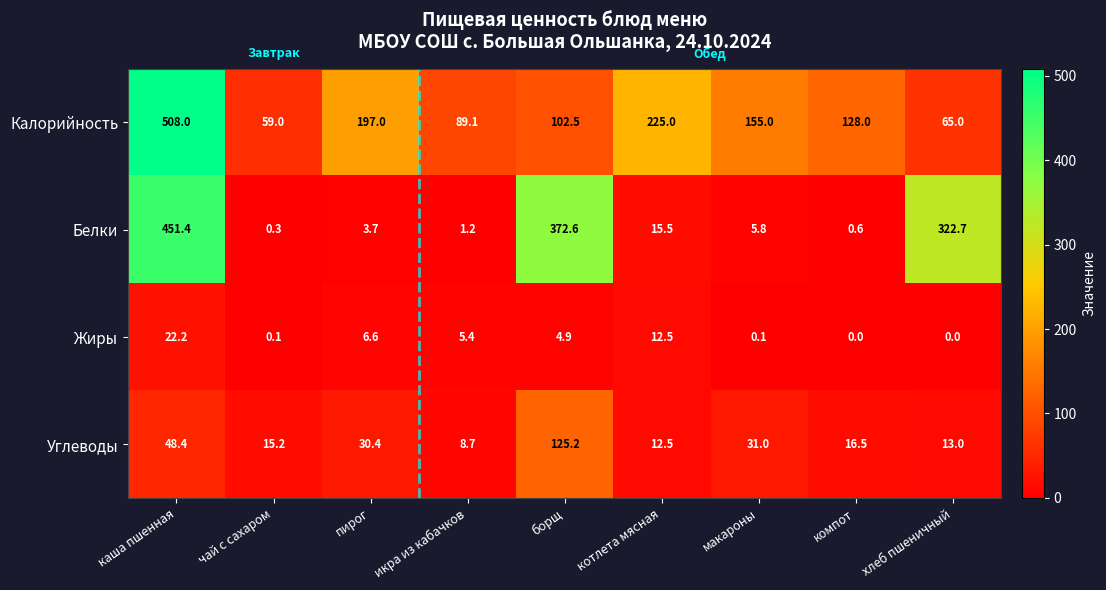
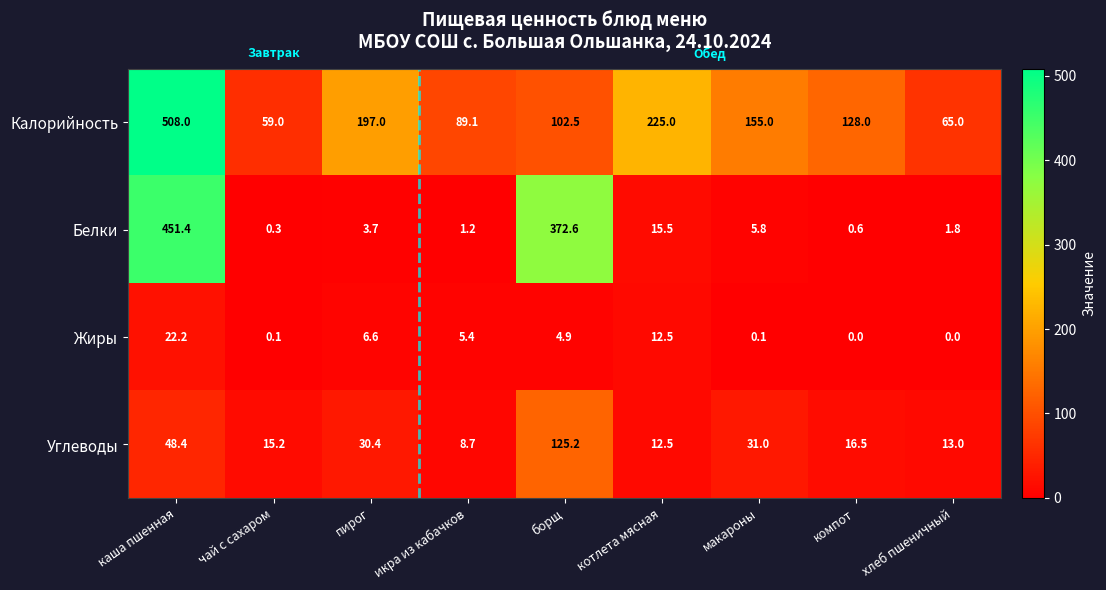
  {
    "Калорийность": {
      "каша пшенная": 508.0,
      "чай с сахаром": 59.0,
      "пирог": 197.0,
      "икра из кабачков": 89.1,
      "борщ": 102.5,
      "котлета мясная": 225.0,
      "макароны": 155.0,
      "компот": 128.0,
      "хлеб пшеничный": 65.0
    },
    "Белки": {
      "каша пшенная": 451.4,
      "чай с сахаром": 0.3,
      "пирог": 3.7,
      "икра из кабачков": 1.2,
      "борщ": 372.6,
      "котлета мясная": 15.5,
      "макароны": 5.8,
      "компот": 0.6,
-     "хлеб пшеничный": 322.7
+     "хлеб пшеничный": 1.8
    },
    "Жиры": {
      "каша пшенная": 22.2,
      "чай с сахаром": 0.1,
      "пирог": 6.6,
      "икра из кабачков": 5.4,
      "борщ": 4.9,
      "котлета мясная": 12.5,
      "макароны": 0.1,
      "компот": 0.0,
      "хлеб пшеничный": 0.0
    },
    "Углеводы": {
      "каша пшенная": 48.4,
      "чай с сахаром": 15.2,
      "пирог": 30.4,
      "икра из кабачков": 8.7,
      "борщ": 125.2,
      "котлета мясная": 12.5,
      "макароны": 31.0,
      "компот": 16.5,
      "хлеб пшеничный": 13.0
    }
  }
